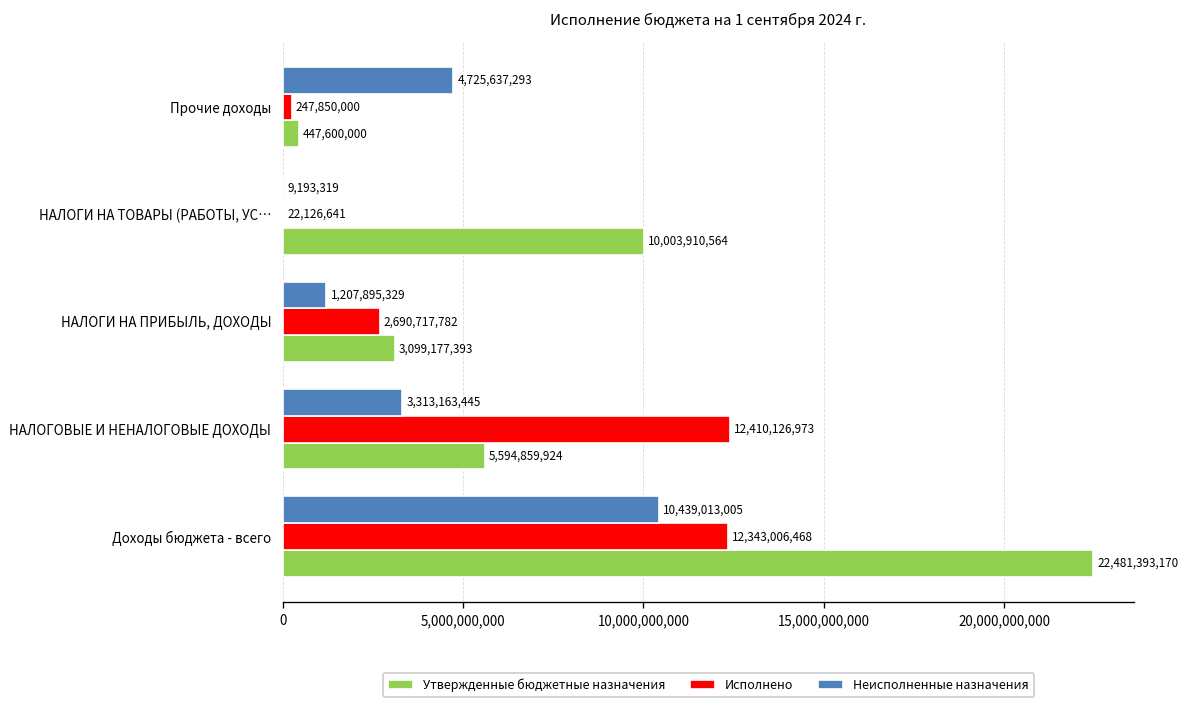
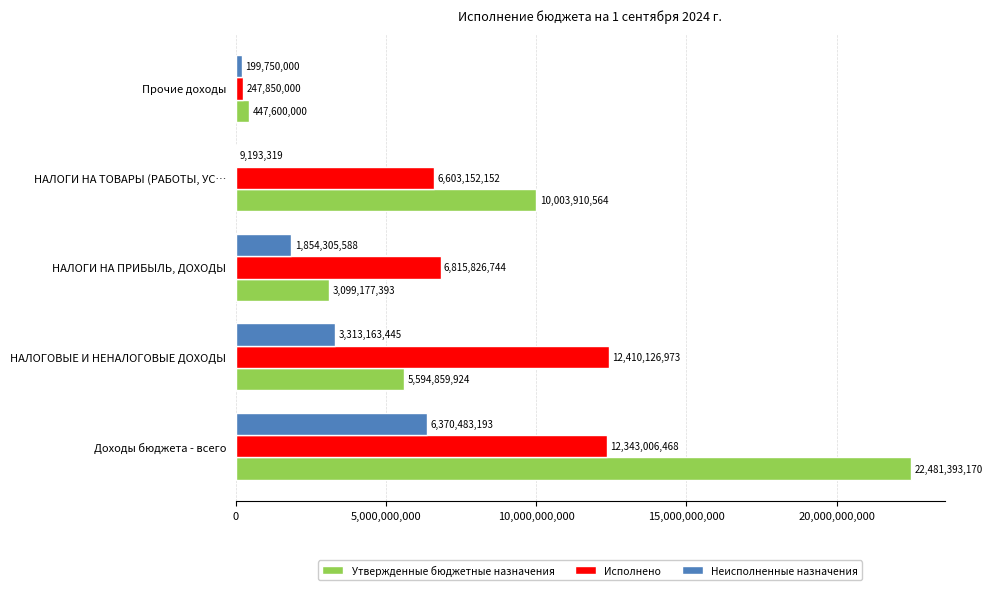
  {
    "Утвержденные бюджетные назначения": {
      "Прочие доходы": "447,600,000",
      "НАЛОГИ НА ТОВАРЫ (РАБОТЫ, УС…": "10,003,910,564",
      "НАЛОГИ НА ПРИБЫЛЬ, ДОХОДЫ": "3,099,177,393",
      "НАЛОГОВЫЕ И НЕНАЛОГОВЫЕ ДОХОДЫ": "5,594,859,924",
      "Доходы бюджета - всего": "22,481,393,170"
    },
    "Исполнено": {
      "Прочие доходы": "247,850,000",
-     "НАЛОГИ НА ТОВАРЫ (РАБОТЫ, УС…": "22,126,641",
-     "НАЛОГИ НА ПРИБЫЛЬ, ДОХОДЫ": "2,690,717,782",
+     "НАЛОГИ НА ТОВАРЫ (РАБОТЫ, УС…": "6,603,152,152",
+     "НАЛОГИ НА ПРИБЫЛЬ, ДОХОДЫ": "6,815,826,744",
      "НАЛОГОВЫЕ И НЕНАЛОГОВЫЕ ДОХОДЫ": "12,410,126,973",
      "Доходы бюджета - всего": "12,343,006,468"
    },
    "Неисполненные назначения": {
-     "Прочие доходы": "4,725,637,293",
+     "Прочие доходы": "199,750,000",
      "НАЛОГИ НА ТОВАРЫ (РАБОТЫ, УС…": "9,193,319",
-     "НАЛОГИ НА ПРИБЫЛЬ, ДОХОДЫ": "1,207,895,329",
+     "НАЛОГИ НА ПРИБЫЛЬ, ДОХОДЫ": "1,854,305,588",
      "НАЛОГОВЫЕ И НЕНАЛОГОВЫЕ ДОХОДЫ": "3,313,163,445",
-     "Доходы бюджета - всего": "10,439,013,005"
+     "Доходы бюджета - всего": "6,370,483,193"
    }
  }
